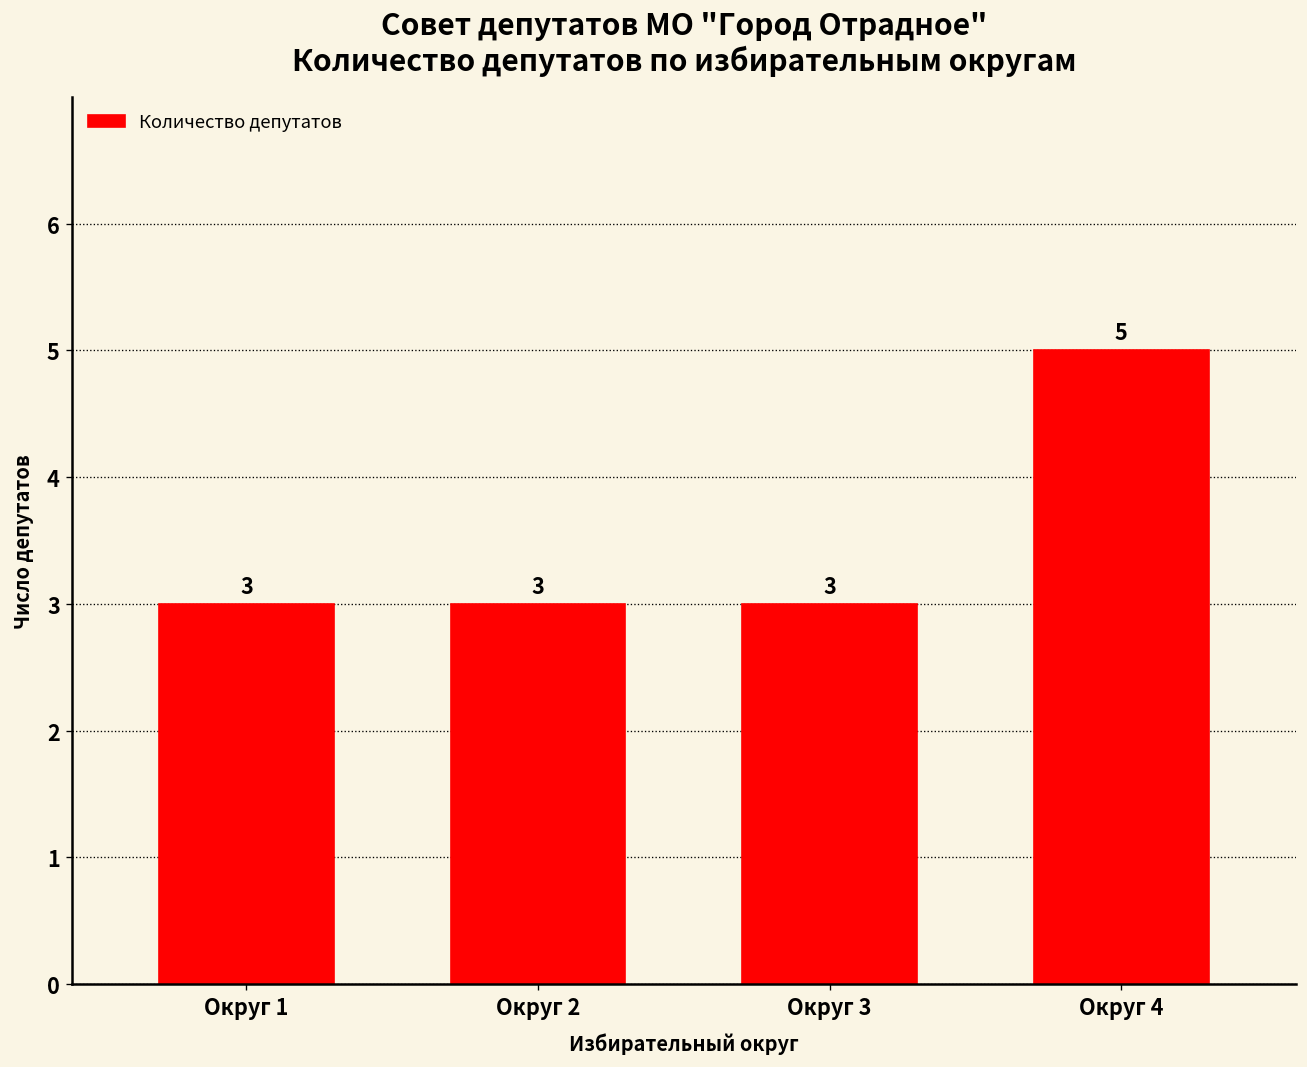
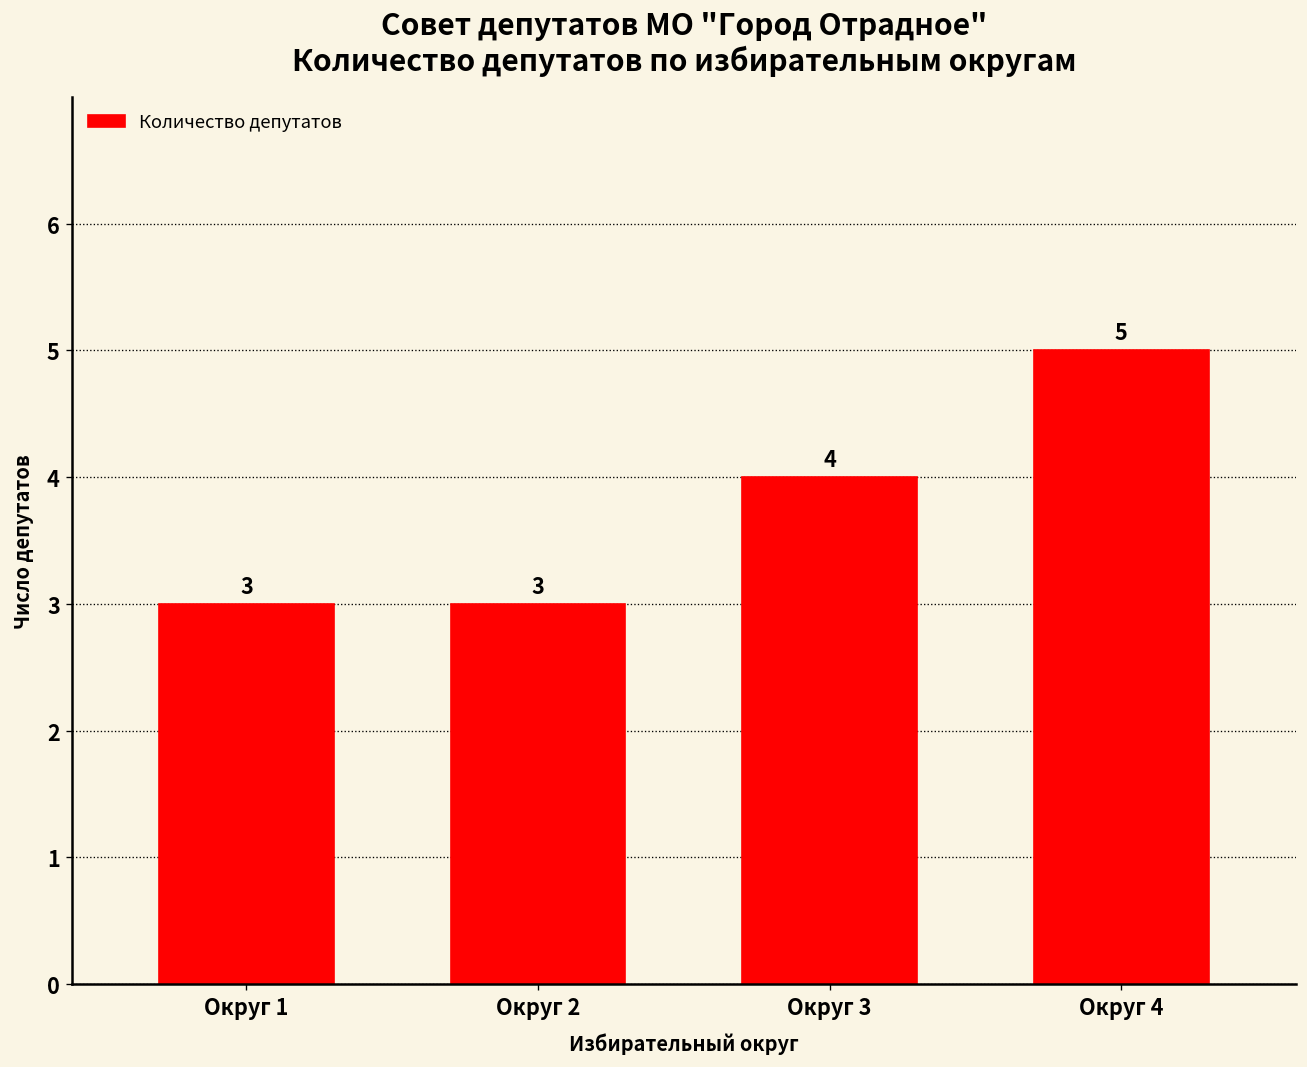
  {
    "Округ 1": 3,
    "Округ 2": 3,
-   "Округ 3": 3,
+   "Округ 3": 4,
    "Округ 4": 5
  }
